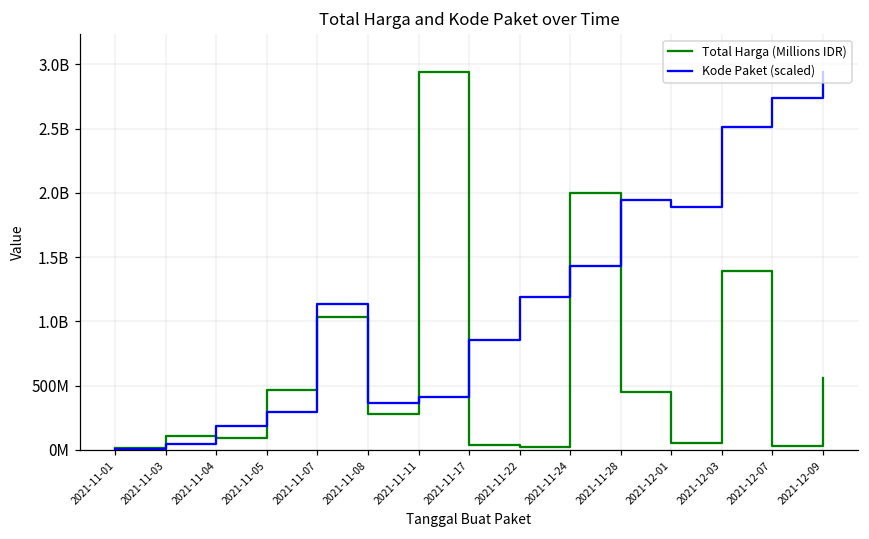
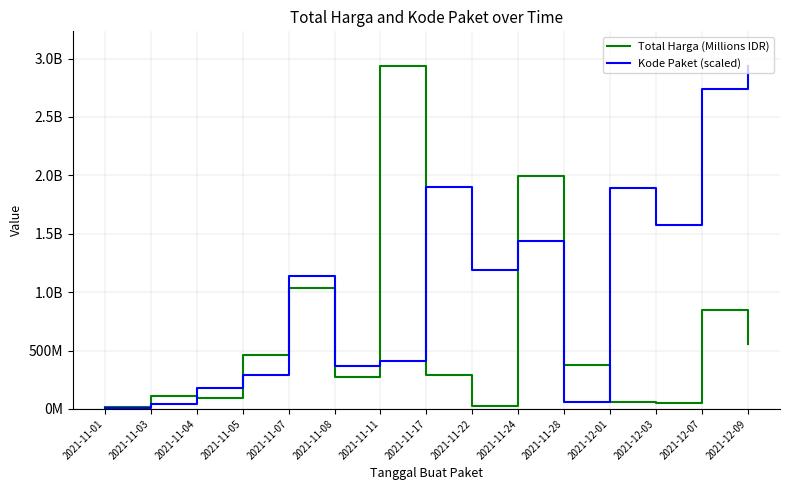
  {
    "Total Harga (Millions IDR)": {
      "2021-11-03": 110000000,
      "2021-11-04": 90000000,
      "2021-11-05": 460000000,
      "2021-11-07": 1030000000,
      "2021-11-08": 280000000,
      "2021-11-11": 2940000000,
-     "2021-11-17": 30000000,
+     "2021-11-17": 290000000,
      "2021-11-22": 20000000,
      "2021-11-24": 2000000000,
-     "2021-11-28": 450000000,
+     "2021-11-28": 370000000,
      "2021-12-01": 60000000,
-     "2021-12-03": 1390000000,
-     "2021-12-07": 30000000,
+     "2021-12-03": 50000000,
+     "2021-12-07": 840000000,
      "2021-12-09": 560000000
    },
    "Kode Paket (scaled)": {
      "2021-11-03": 40000000,
      "2021-11-04": 180000000,
      "2021-11-05": 290000000,
      "2021-11-07": 1140000000,
      "2021-11-08": 370000000,
      "2021-11-11": 410000000,
-     "2021-11-17": 860000000,
+     "2021-11-17": 1900000000,
      "2021-11-22": 1190000000,
      "2021-11-24": 1430000000,
-     "2021-11-28": 1940000000,
+     "2021-11-28": 60000000,
      "2021-12-01": 1890000000,
-     "2021-12-03": 2510000000,
+     "2021-12-03": 1570000000,
      "2021-12-07": 2740000000
    }
  }
